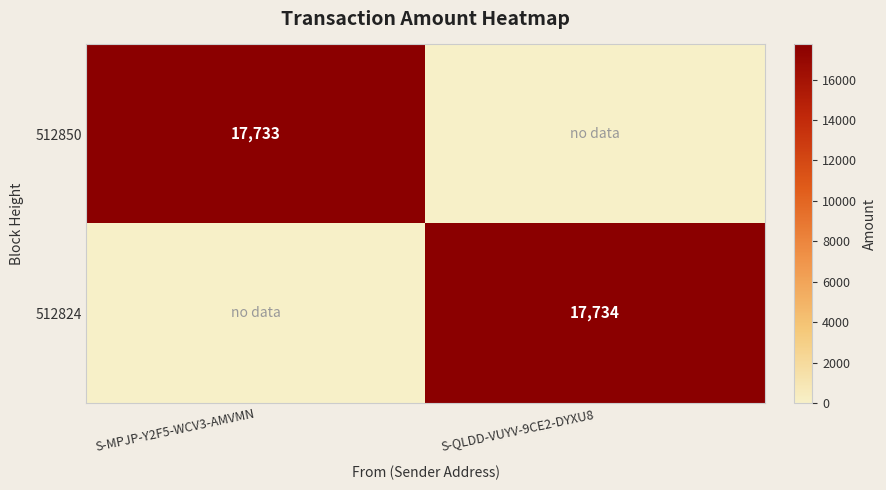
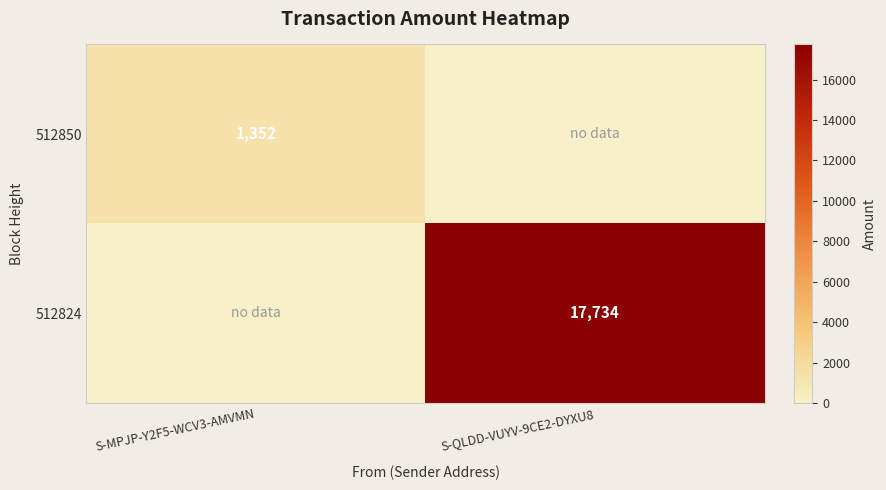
  {
    "512850": {
-     "S-MPJP-Y2F5-WCV3-AMVMN": "17,733"
+     "S-MPJP-Y2F5-WCV3-AMVMN": "1,352"
    },
    "512824": {
      "S-QLDD-VUYV-9CE2-DYXU8": "17,734"
    }
  }
